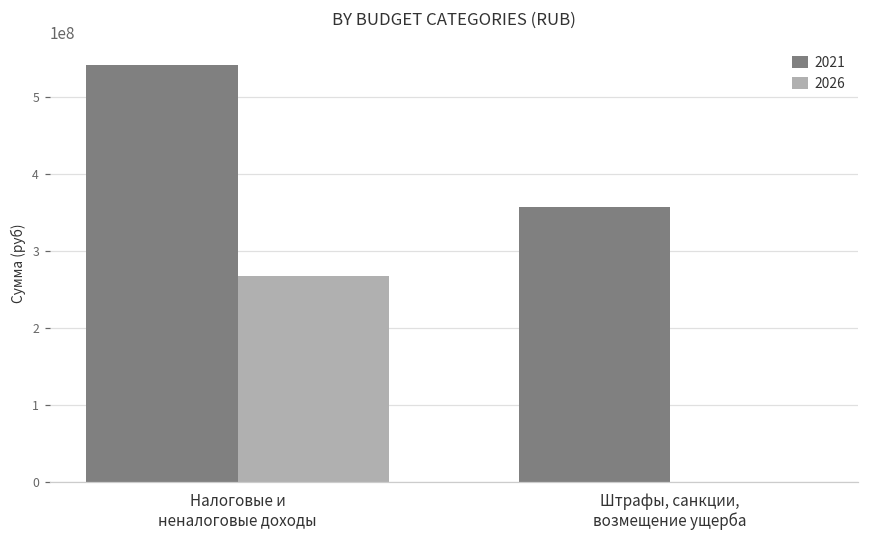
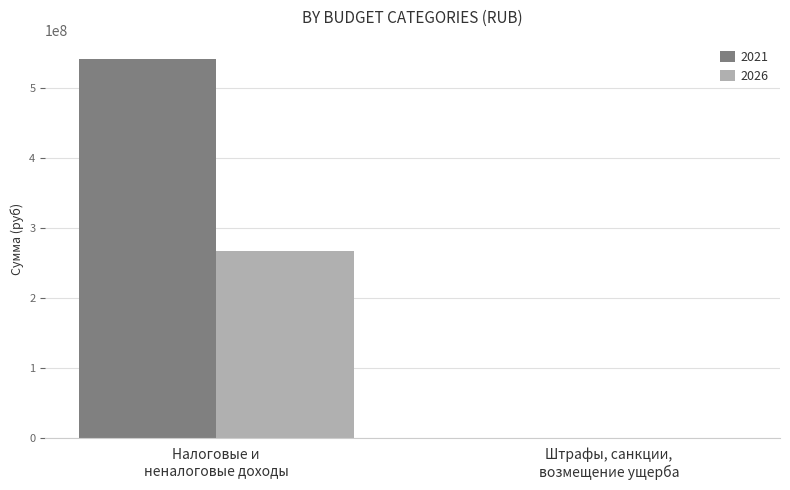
  {
    "2021": {
      "Налоговые и неналоговые доходы": 540000000,
-     "Штрафы, санкции, возмещение ущерба": 360000000
+     "Штрафы, санкции, возмещение ущерба": 0
    },
    "2026": {
      "Налоговые и неналоговые доходы": 270000000
    }
  }
